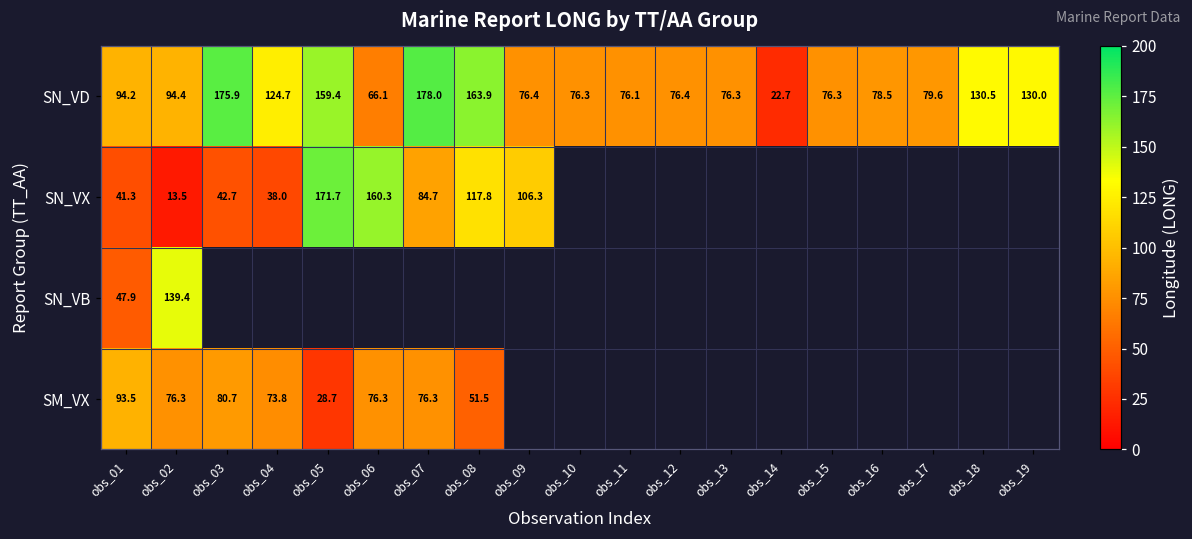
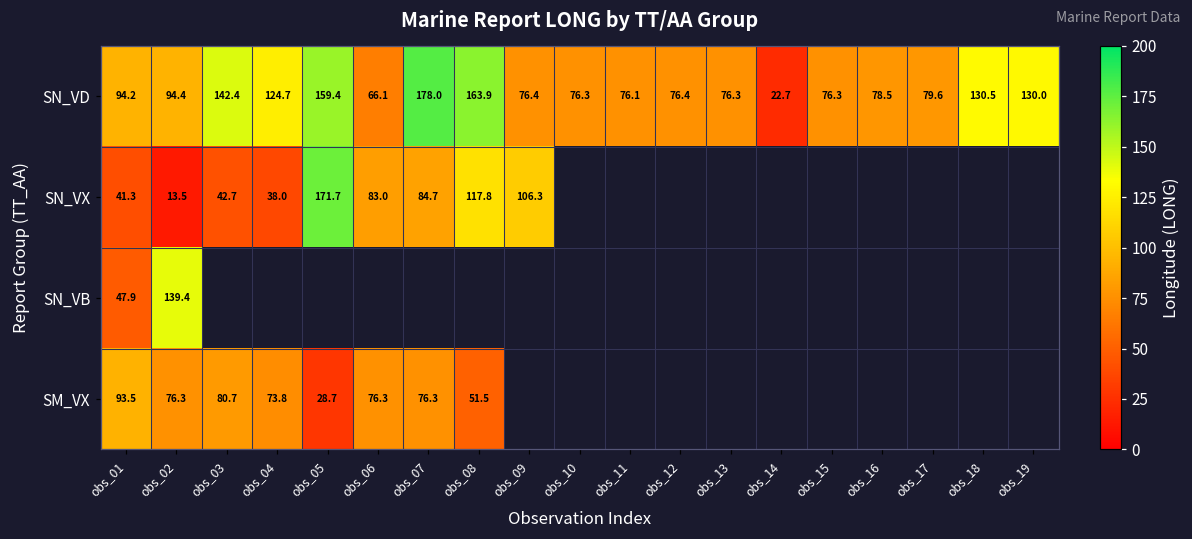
  {
    "SN_VD": {
      "obs_01": 94.2,
      "obs_02": 94.4,
-     "obs_03": 175.9,
+     "obs_03": 142.4,
      "obs_04": 124.7,
      "obs_05": 159.4,
      "obs_06": 66.1,
      "obs_07": 178.0,
      "obs_08": 163.9,
      "obs_09": 76.4,
      "obs_10": 76.3,
      "obs_11": 76.1,
      "obs_12": 76.4,
      "obs_13": 76.3,
      "obs_14": 22.7,
      "obs_15": 76.3,
      "obs_16": 78.5,
      "obs_17": 79.6,
      "obs_18": 130.5,
      "obs_19": 130.0
    },
    "SN_VX": {
      "obs_01": 41.3,
      "obs_02": 13.5,
      "obs_03": 42.7,
      "obs_04": 38.0,
      "obs_05": 171.7,
-     "obs_06": 160.3,
+     "obs_06": 83.0,
      "obs_07": 84.7,
      "obs_08": 117.8,
      "obs_09": 106.3
    },
    "SN_VB": {
      "obs_01": 47.9,
      "obs_02": 139.4
    },
    "SM_VX": {
      "obs_01": 93.5,
      "obs_02": 76.3,
      "obs_03": 80.7,
      "obs_04": 73.8,
      "obs_05": 28.7,
      "obs_06": 76.3,
      "obs_07": 76.3,
      "obs_08": 51.5
    }
  }
